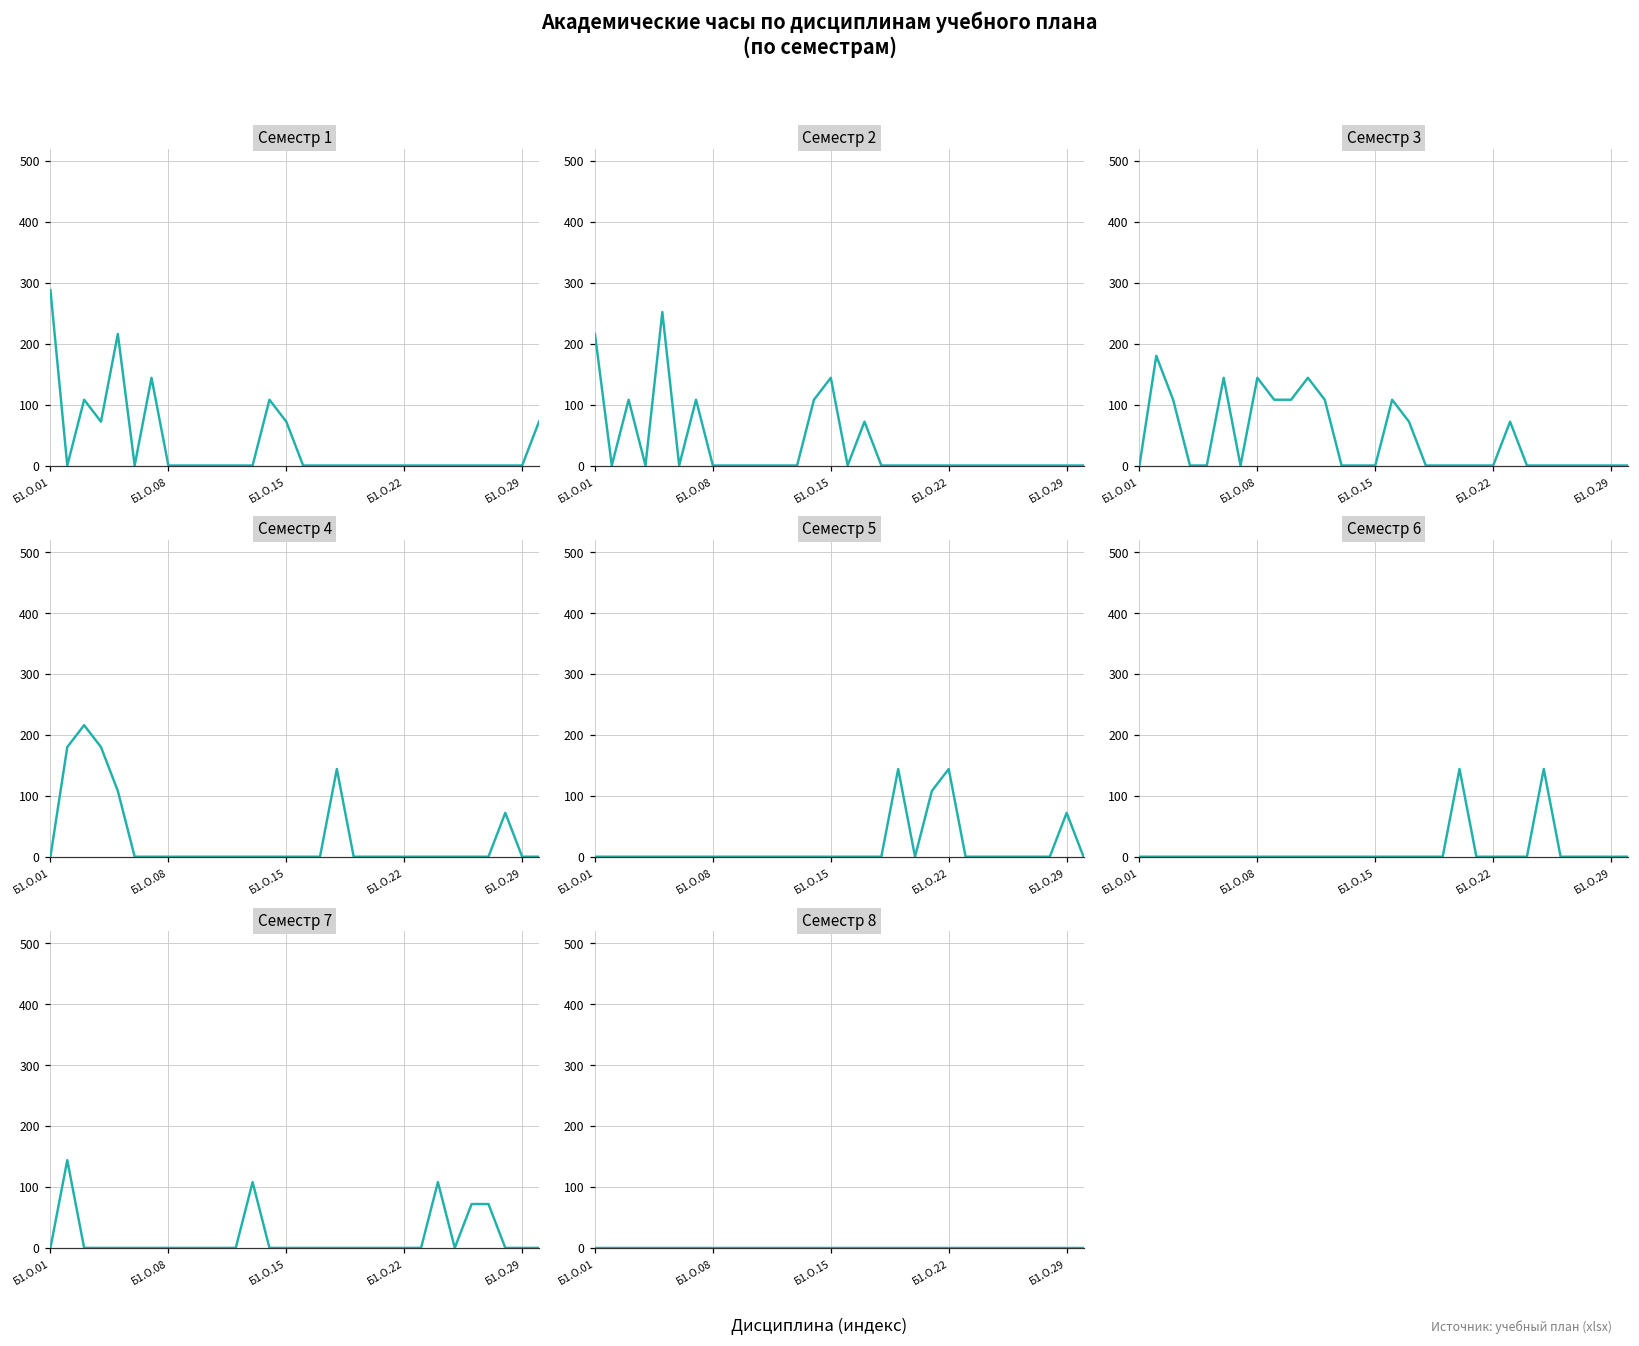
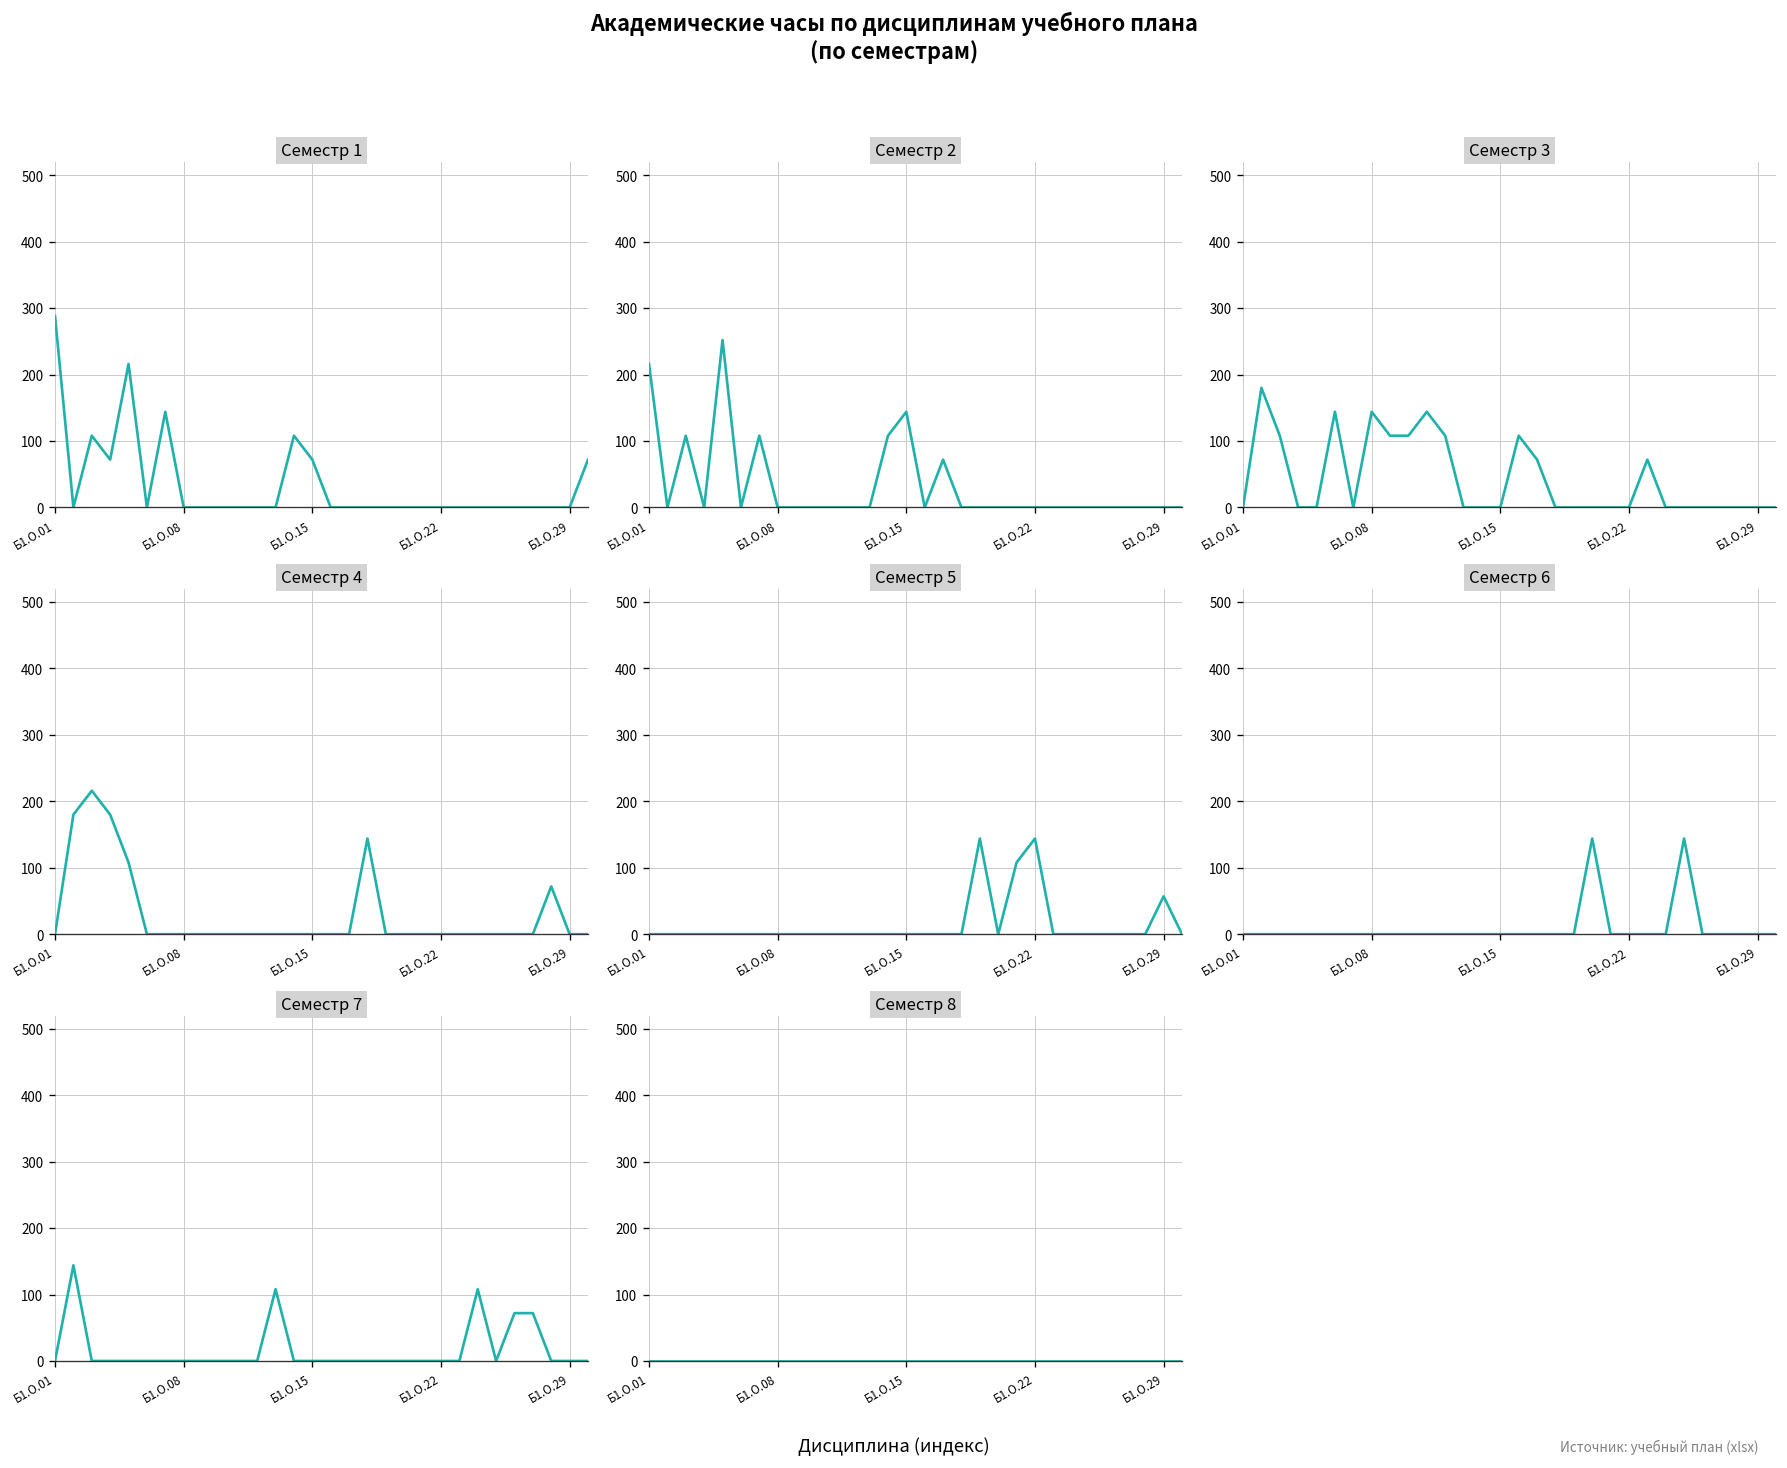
  {
    "Семестр 1": {
      "Б1.О.01": 290,
      "Б1.О.08": 0,
      "Б1.О.15": 70,
      "Б1.О.22": 0,
      "Б1.О.29": 0
    },
    "Семестр 2": {
      "Б1.О.01": 220,
      "Б1.О.08": 0,
      "Б1.О.15": 140,
      "Б1.О.22": 0,
      "Б1.О.29": 0
    },
    "Семестр 3": {
      "Б1.О.01": 0,
      "Б1.О.08": 140,
      "Б1.О.15": 0,
      "Б1.О.22": 0,
      "Б1.О.29": 0
    },
    "Семестр 4": {
      "Б1.О.01": 0,
      "Б1.О.08": 0,
      "Б1.О.15": 0,
      "Б1.О.22": 0,
      "Б1.О.29": 0
    },
    "Семестр 5": {
      "Б1.О.01": 0,
      "Б1.О.08": 0,
      "Б1.О.15": 0,
      "Б1.О.22": 140,
-     "Б1.О.29": 70
+     "Б1.О.29": 60
    },
    "Семестр 6": {
      "Б1.О.01": 0,
      "Б1.О.08": 0,
      "Б1.О.15": 0,
      "Б1.О.22": 0,
      "Б1.О.29": 0
    },
    "Семестр 7": {
      "Б1.О.01": 0,
      "Б1.О.08": 0,
      "Б1.О.15": 0,
      "Б1.О.22": 0,
      "Б1.О.29": 0
    },
    "Семестр 8": {
      "Б1.О.01": 0,
      "Б1.О.08": 0,
      "Б1.О.15": 0,
      "Б1.О.22": 0,
      "Б1.О.29": 0
    }
  }
